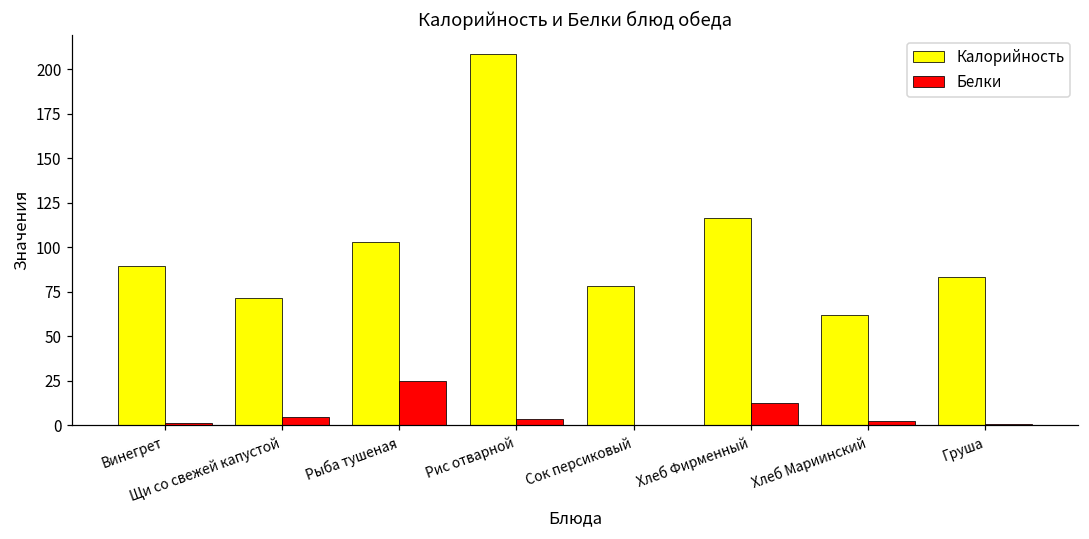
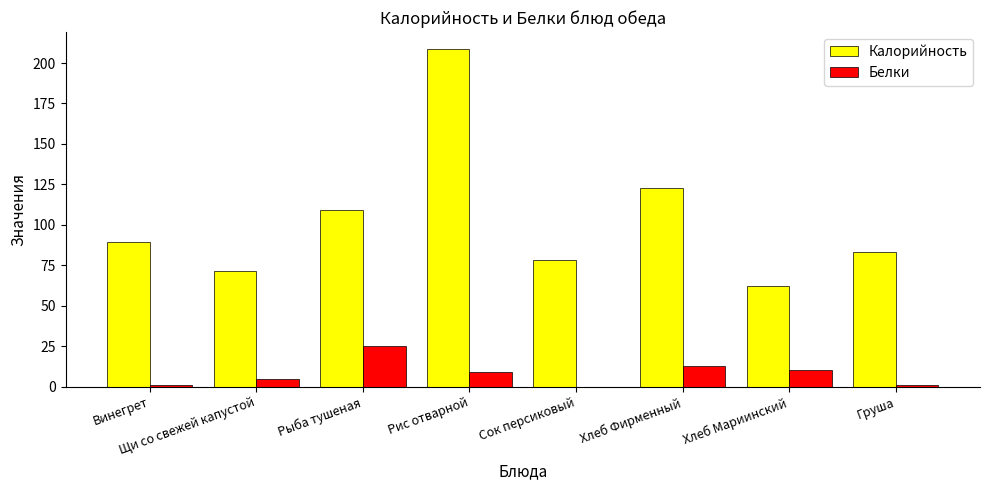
  {
    "Калорийность": {
      "Винегрет": 90,
      "Щи со свежей капустой": 72,
-     "Рыба тушеная": 103,
+     "Рыба тушеная": 109,
      "Рис отварной": 209,
      "Сок персиковый": 78,
-     "Хлеб Фирменный": 116,
+     "Хлеб Фирменный": 123,
      "Хлеб Мариинский": 62,
      "Груша": 83
    },
    "Белки": {
      "Щи со свежей капустой": 5,
      "Рыба тушеная": 25,
-     "Рис отварной": 4,
+     "Рис отварной": 9,
      "Сок персиковый": 0,
      "Хлеб Фирменный": 13,
-     "Хлеб Мариинский": 2
+     "Хлеб Мариинский": 11
    }
  }
